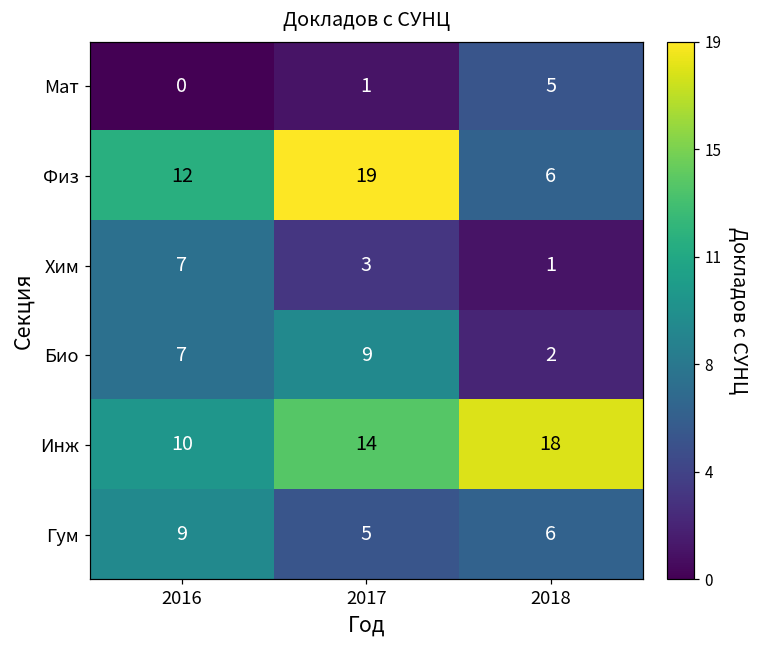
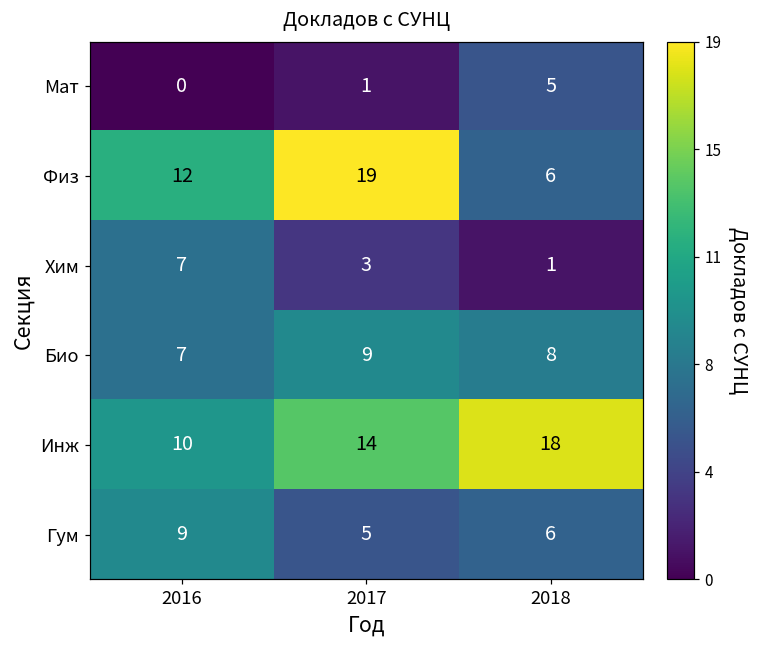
  {
    "Мат": {
      "2016": 0,
      "2017": 1,
      "2018": 5
    },
    "Физ": {
      "2016": 12,
      "2017": 19,
      "2018": 6
    },
    "Хим": {
      "2016": 7,
      "2017": 3,
      "2018": 1
    },
    "Био": {
      "2016": 7,
      "2017": 9,
-     "2018": 2
+     "2018": 8
    },
    "Инж": {
      "2016": 10,
      "2017": 14,
      "2018": 18
    },
    "Гум": {
      "2016": 9,
      "2017": 5,
      "2018": 6
    }
  }
